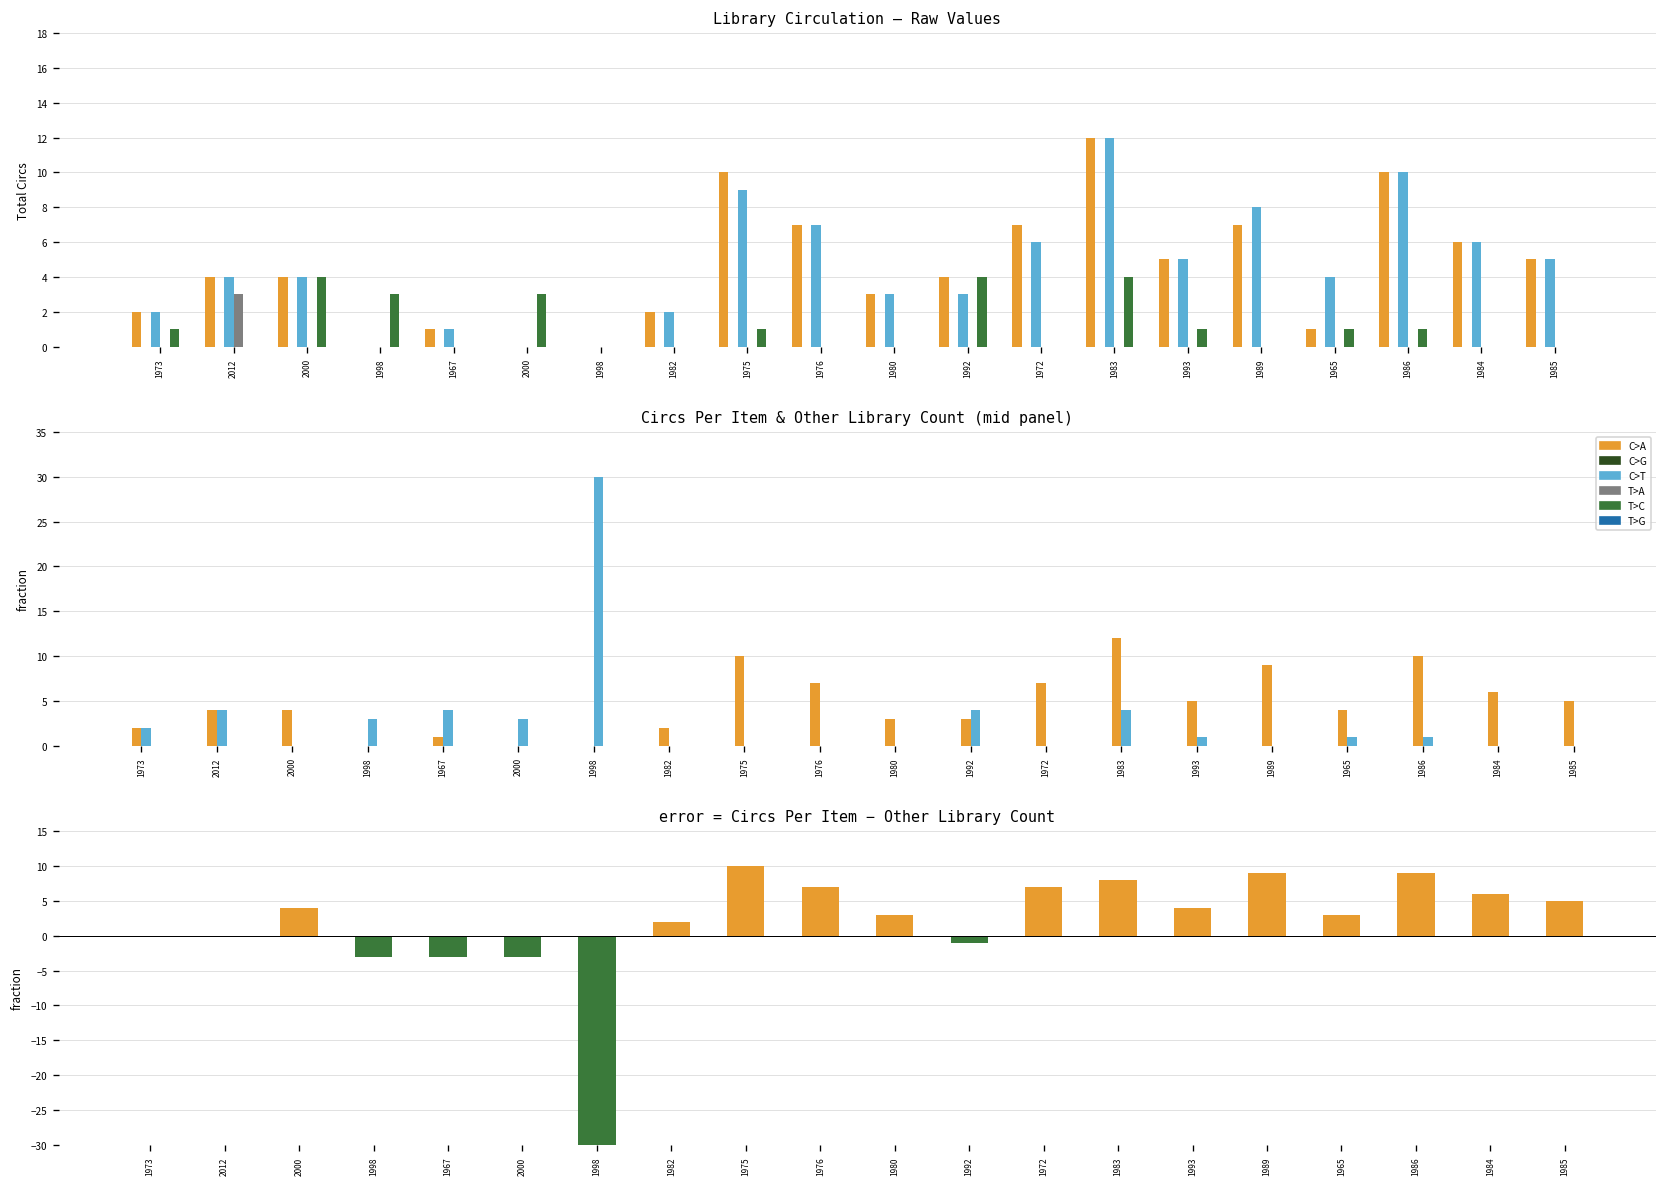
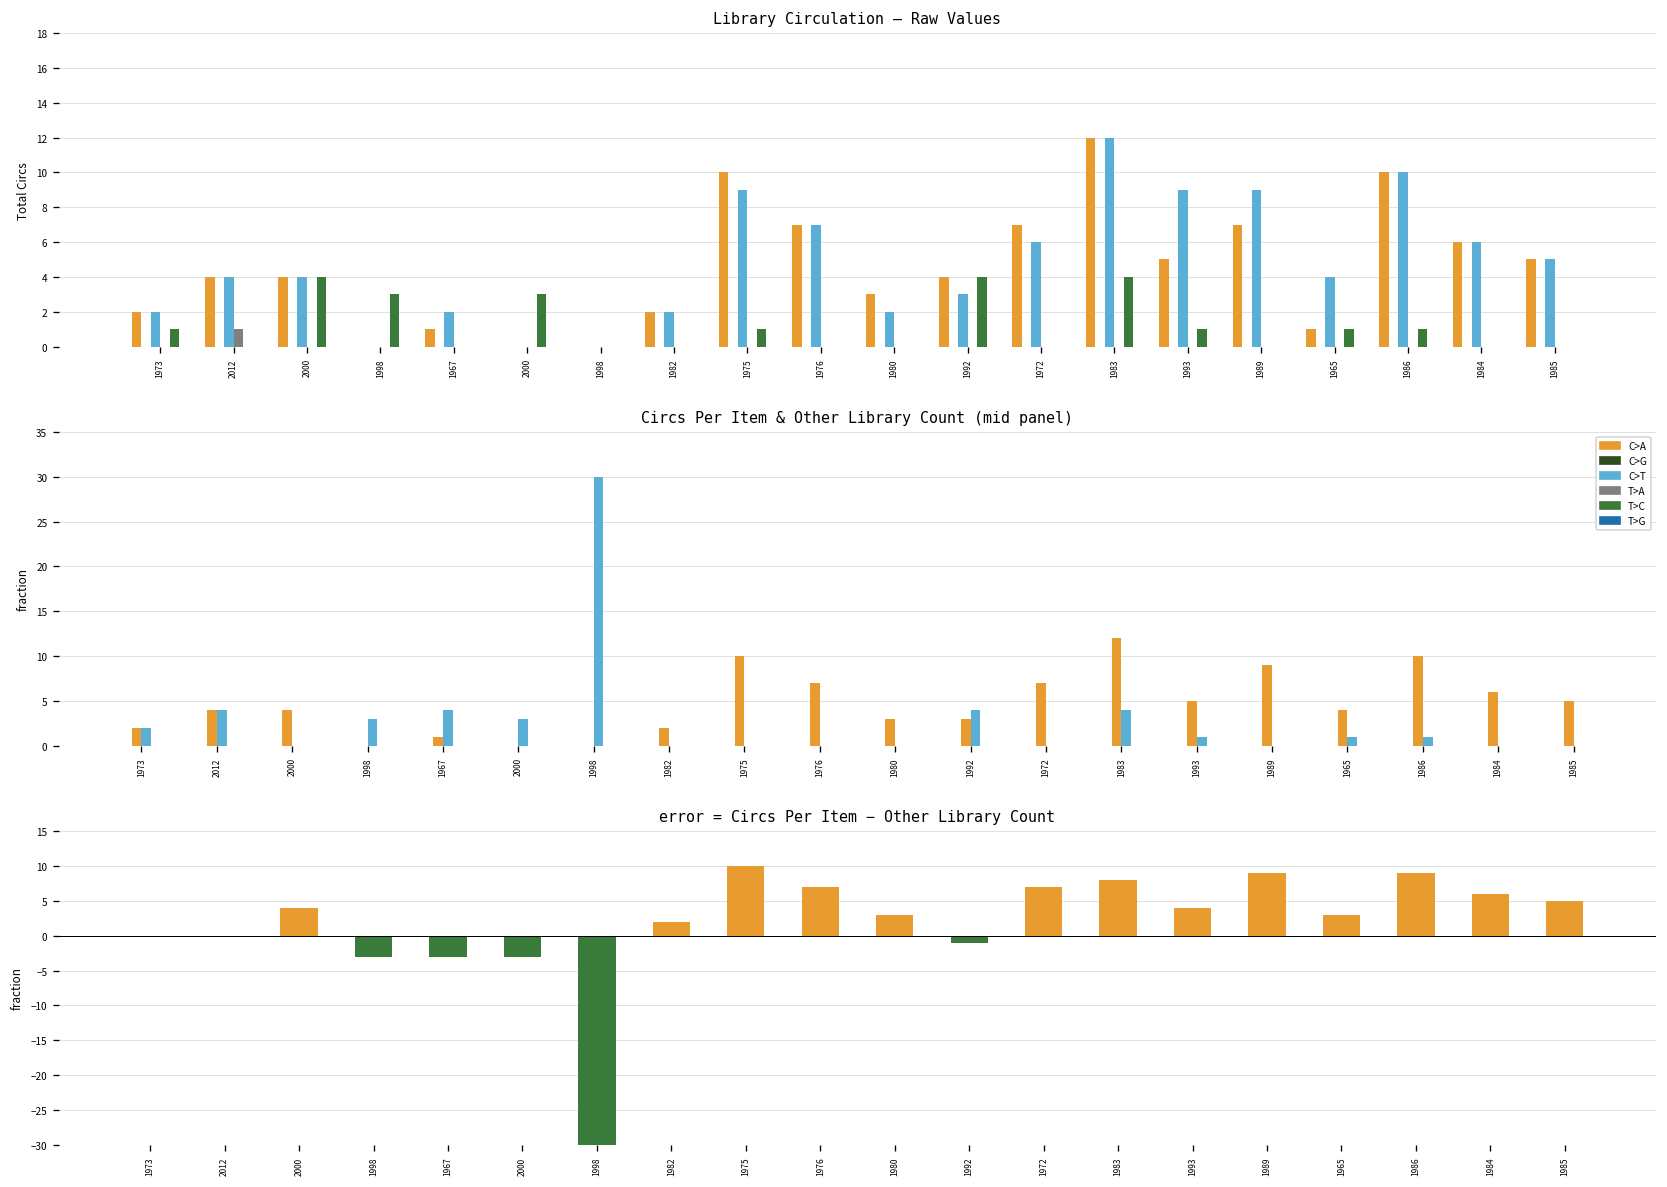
  {
    "Library Circulation — Raw Values": {
      "C>A": {
        "1973": 2,
        "2012": 4,
        "1967": 1,
        "1982": 2,
        "1975": 10,
        "1976": 7,
        "1980": 3,
        "1992": 4,
        "1972": 7,
        "1983": 12,
        "1993": 5,
        "1989": 7,
        "1965": 1,
        "1986": 10,
        "1984": 6,
        "1985": 5
      },
      "C>T": {
        "1973": 2,
        "2012": 4,
-       "1967": 1,
+       "1967": 2,
        "1982": 2,
        "1975": 9,
        "1976": 7,
-       "1980": 3,
+       "1980": 2,
        "1992": 3,
        "1972": 6,
        "1983": 12,
-       "1993": 5,
-       "1989": 8,
+       "1993": 9,
+       "1989": 9,
        "1965": 4,
        "1986": 10,
        "1984": 6,
        "1985": 5
      },
      "T>A": {
        "1973": 0,
-       "2012": 3,
+       "2012": 1,
        "1967": 0,
        "1982": 0,
        "1975": 0,
        "1976": 0,
        "1980": 0,
        "1992": 0,
        "1972": 0,
        "1983": 0,
        "1993": 0,
        "1989": 0,
        "1965": 0,
        "1986": 0,
        "1984": 0,
        "1985": 0
      },
      "T>G": {
        "1973": 0,
        "2012": 0,
        "1967": 0,
        "1982": 0,
        "1975": 0,
        "1976": 0,
        "1980": 0,
        "1992": 0,
        "1972": 0,
        "1983": 0,
        "1993": 0,
        "1989": 0,
        "1965": 0,
        "1986": 0,
        "1984": 0,
        "1985": 0
      }
    },
    "error = Circs Per Item − Other Library Count": {
      "1973": 0,
      "2012": 0,
      "1967": -3,
      "1982": 2,
      "1975": 10,
      "1976": 7,
      "1980": 3,
      "1992": -1,
      "1972": 7,
      "1983": 8,
      "1993": 4,
      "1989": 9,
      "1965": 3,
      "1986": 9,
      "1984": 6,
      "1985": 5
    }
  }
